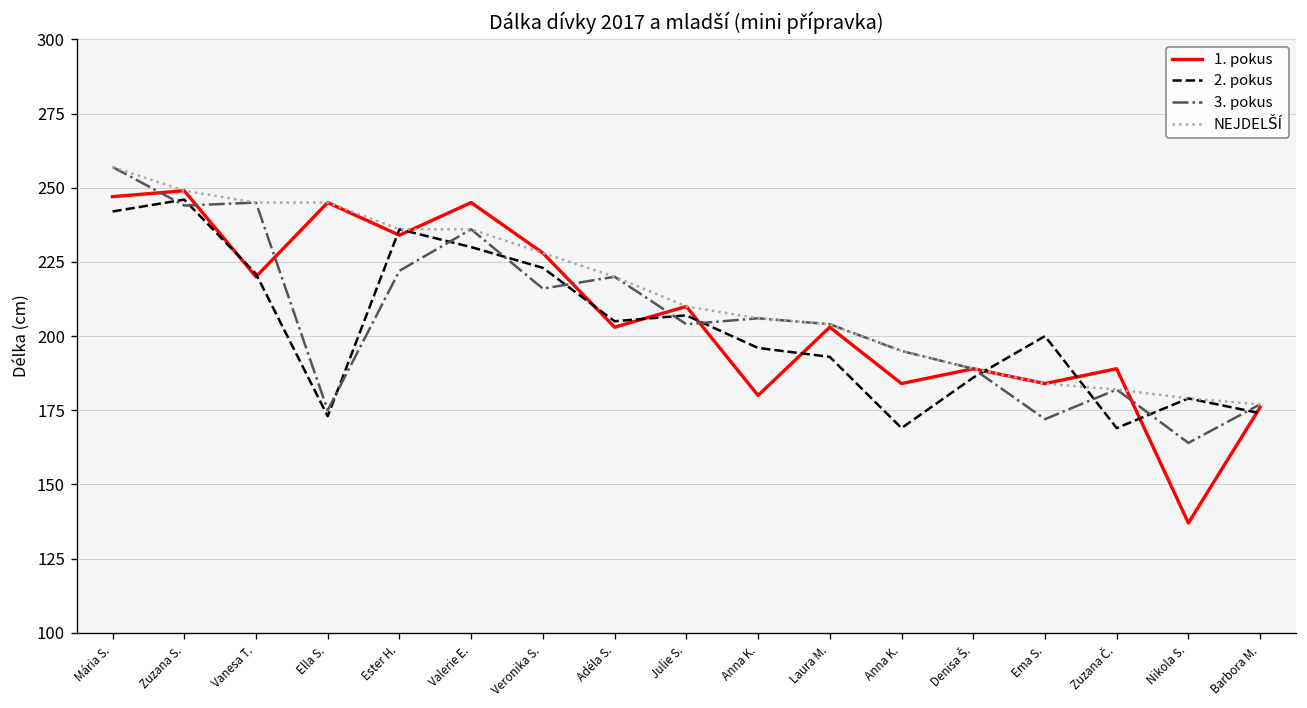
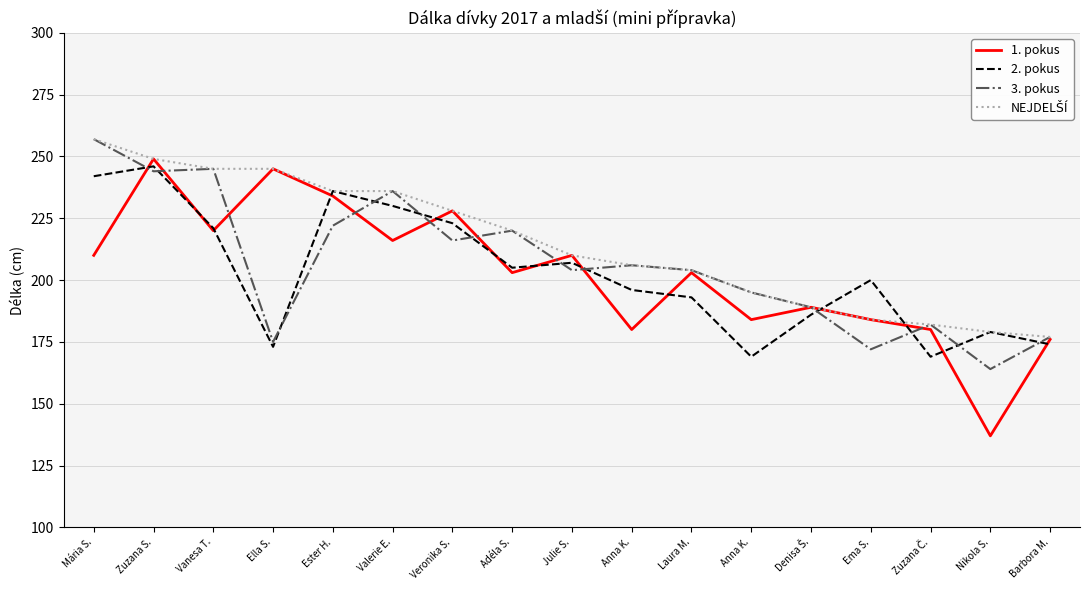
  {
    "1. pokus": {
-     "Mária S.": 247,
+     "Mária S.": 210,
      "Ester H.": 234,
-     "Valerie E.": 245,
+     "Valerie E.": 216,
      "Adéla S.": 203,
-     "Zuzana Č.": 189,
+     "Zuzana Č.": 180,
      "Nikola S.": 137
    },
    "2. pokus": {
      "Mária S.": 242,
      "Zuzana S.": 246,
      "Ella S.": 173,
      "Valerie E.": 230,
      "Veronika S.": 223,
      "Adéla S.": 205,
      "Julie S.": 207,
      "Laura M.": 193,
      "Denisa Š.": 186,
      "Ema S.": 200,
      "Zuzana Č.": 169,
      "Barbora M.": 174
    },
    "3. pokus": {
      "Zuzana S.": 244,
      "Ella S.": 175,
      "Ester H.": 222,
      "Veronika S.": 216,
      "Julie S.": 204,
      "Ema S.": 172,
      "Nikola S.": 164
    }
  }
